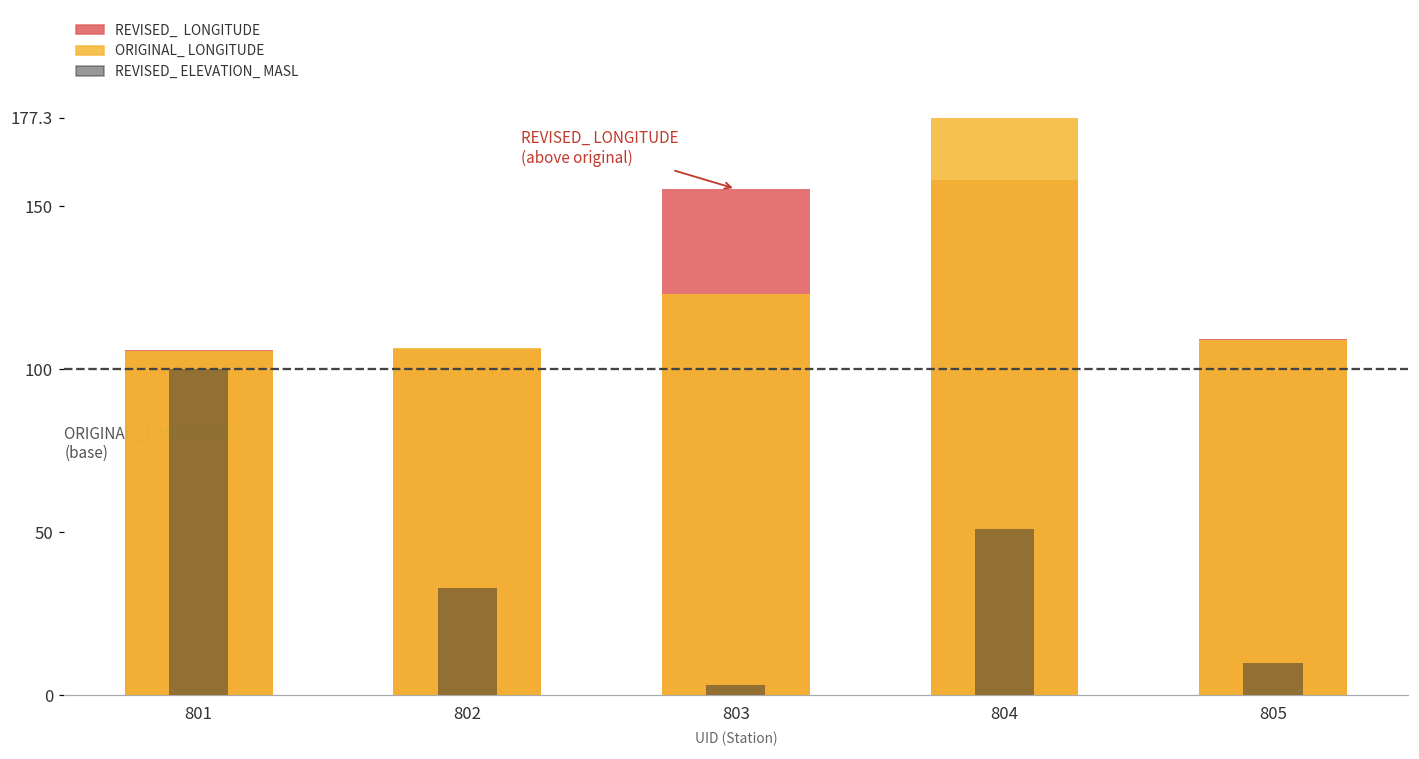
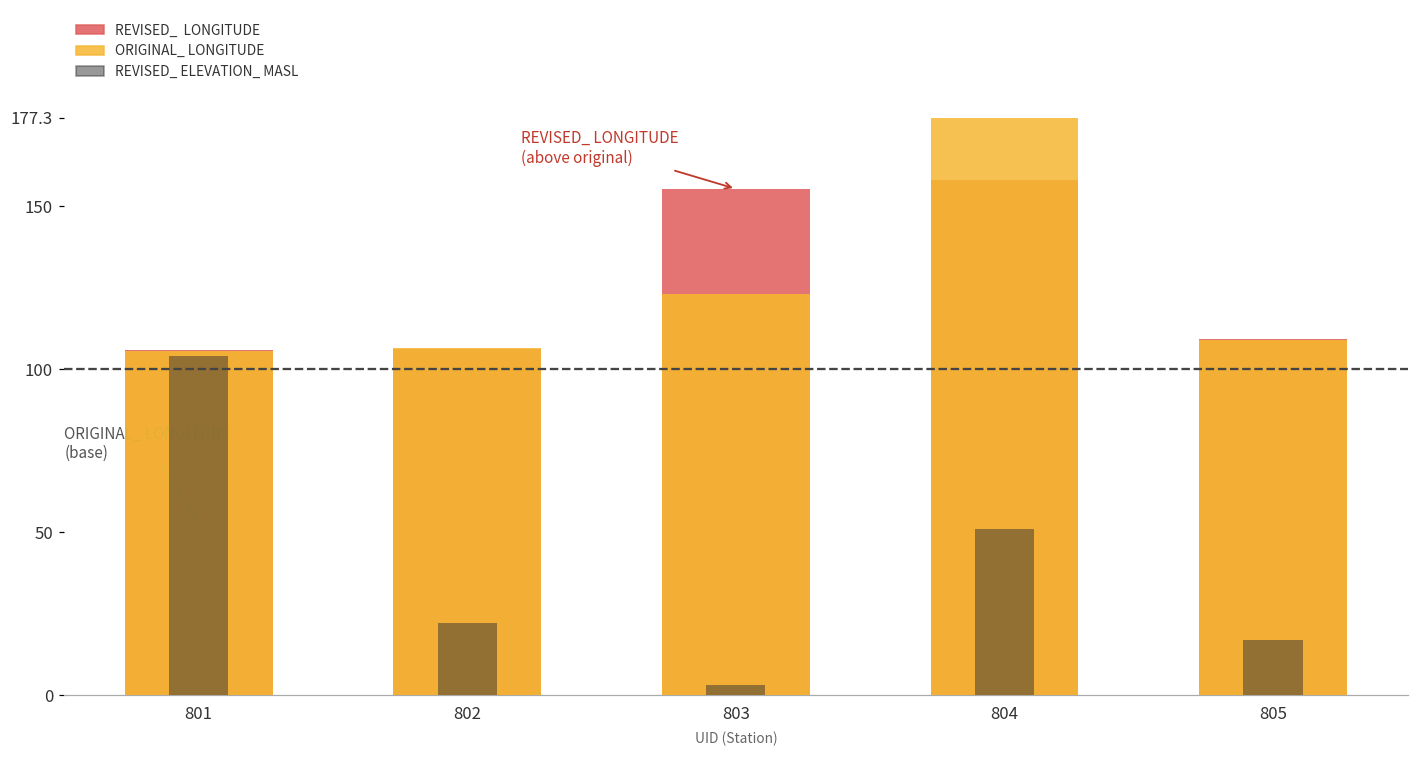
  {
    "REVISED_ LONGITUDE": {
      "801": 106,
      "802": 106,
      "803": 155,
      "805": 109
    },
    "REVISED_ ELEVATION_ MASL": {
-     "801": 100,
-     "802": 33,
-     "805": 10
+     "801": 104,
+     "802": 22,
+     "805": 17
    }
  }
